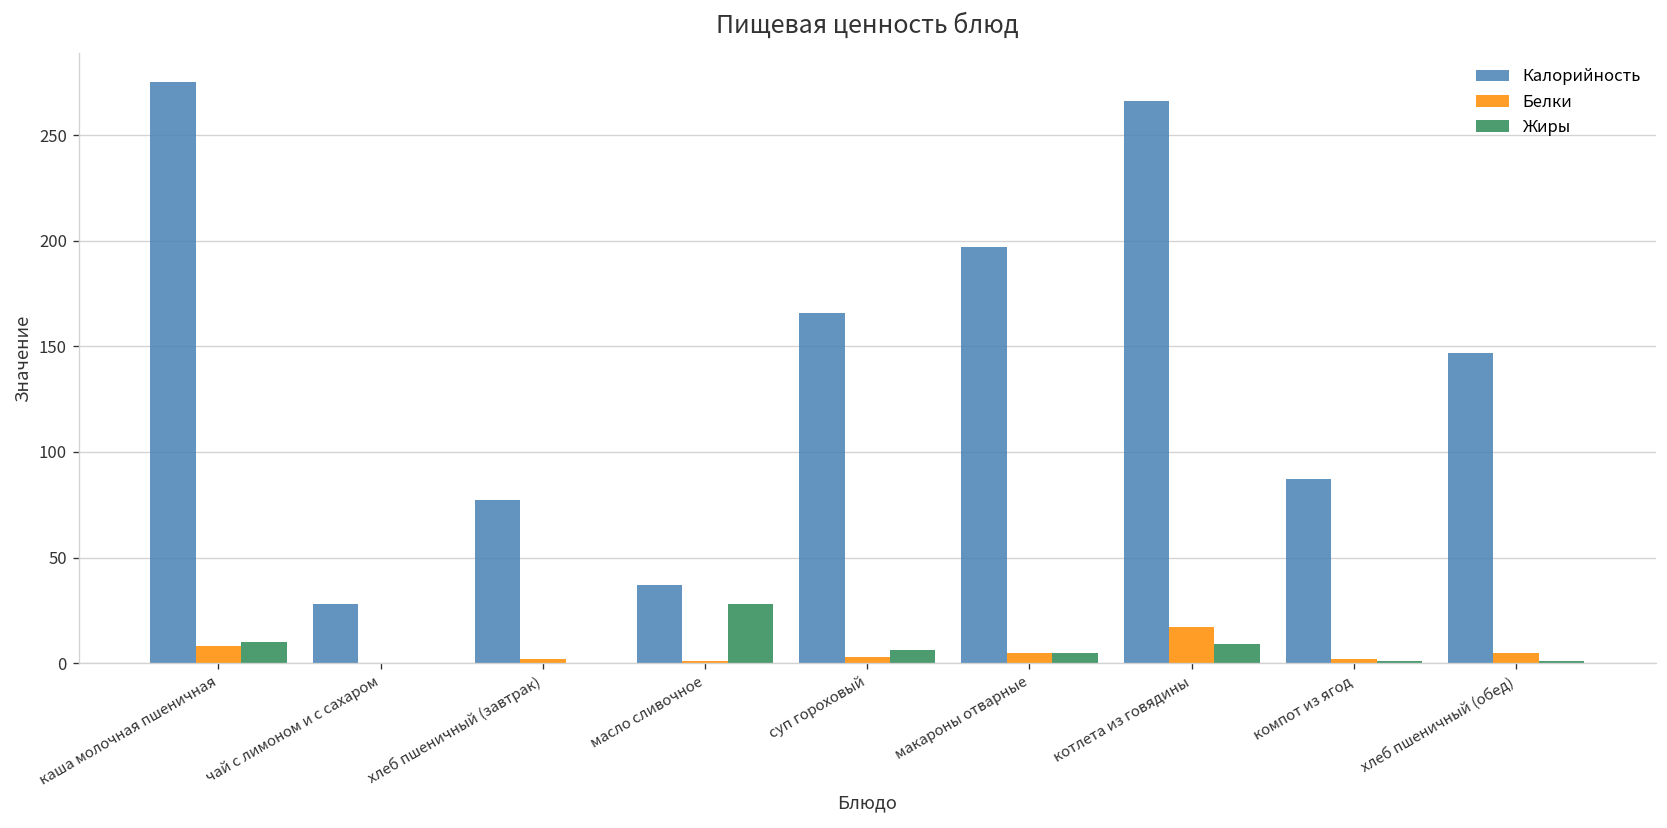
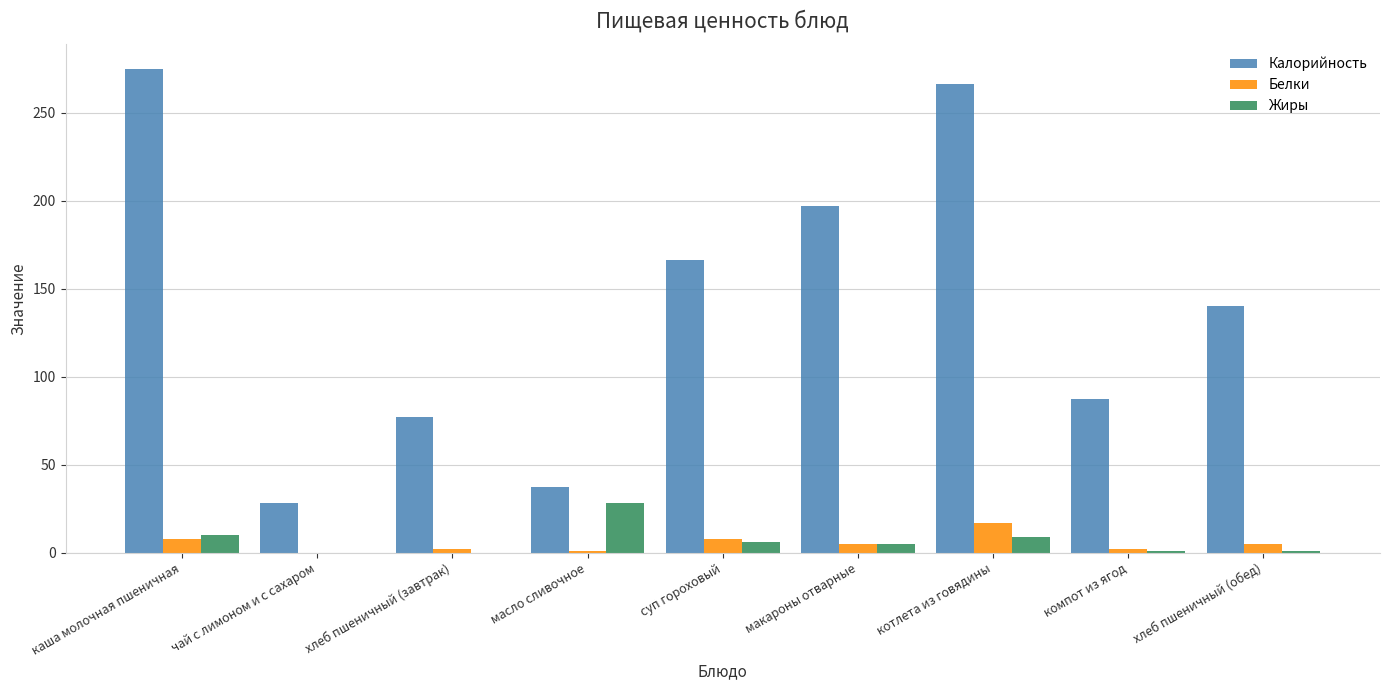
  {
    "Калорийность": {
      "каша молочная пшеничная": 275,
      "чай с лимоном и с сахаром": 28,
      "хлеб пшеничный (завтрак)": 77,
      "масло сливочное": 37,
      "суп гороховый": 166,
      "макароны отварные": 197,
      "котлета из говядины": 266,
      "компот из ягод": 87,
-     "хлеб пшеничный (обед)": 147
+     "хлеб пшеничный (обед)": 140
    },
    "Белки": {
      "каша молочная пшеничная": 8,
      "чай с лимоном и с сахаром": 0,
      "хлеб пшеничный (завтрак)": 2,
-     "суп гороховый": 3,
+     "суп гороховый": 8,
      "макароны отварные": 5,
      "котлета из говядины": 17,
      "компот из ягод": 2,
      "хлеб пшеничный (обед)": 5
    },
    "Жиры": {
      "каша молочная пшеничная": 10,
      "чай с лимоном и с сахаром": 0,
      "хлеб пшеничный (завтрак)": 0,
      "масло сливочное": 28,
      "суп гороховый": 6,
      "макароны отварные": 5,
      "котлета из говядины": 9
    }
  }
